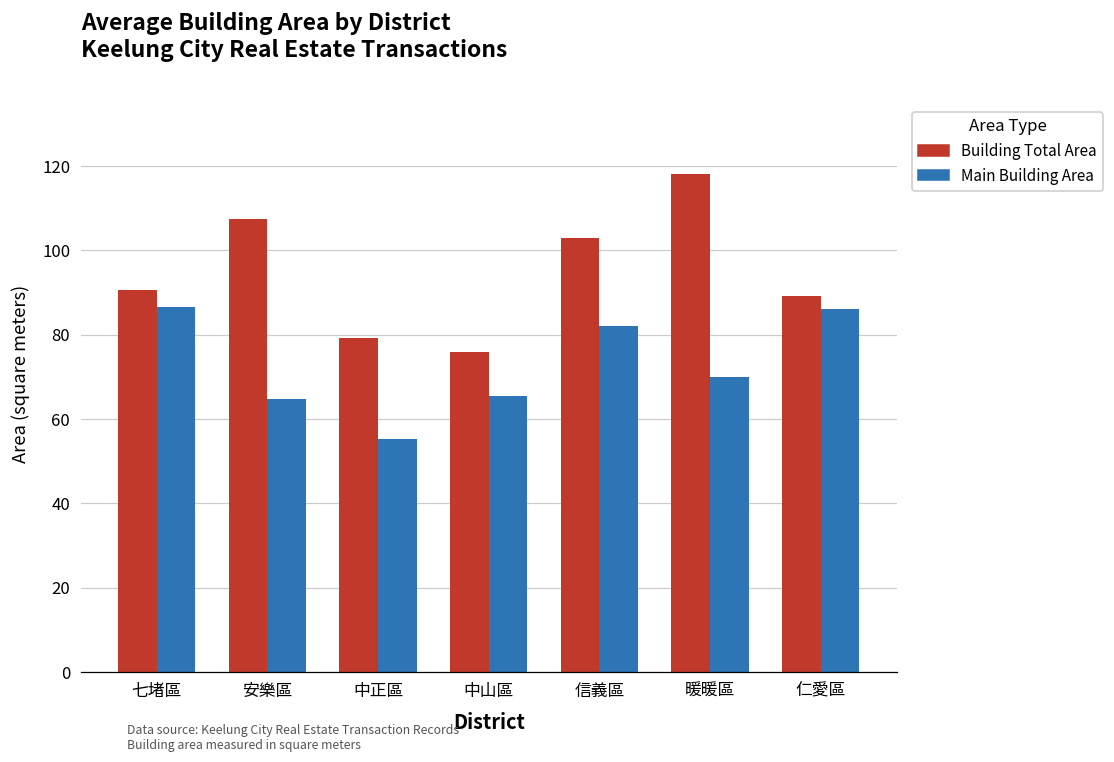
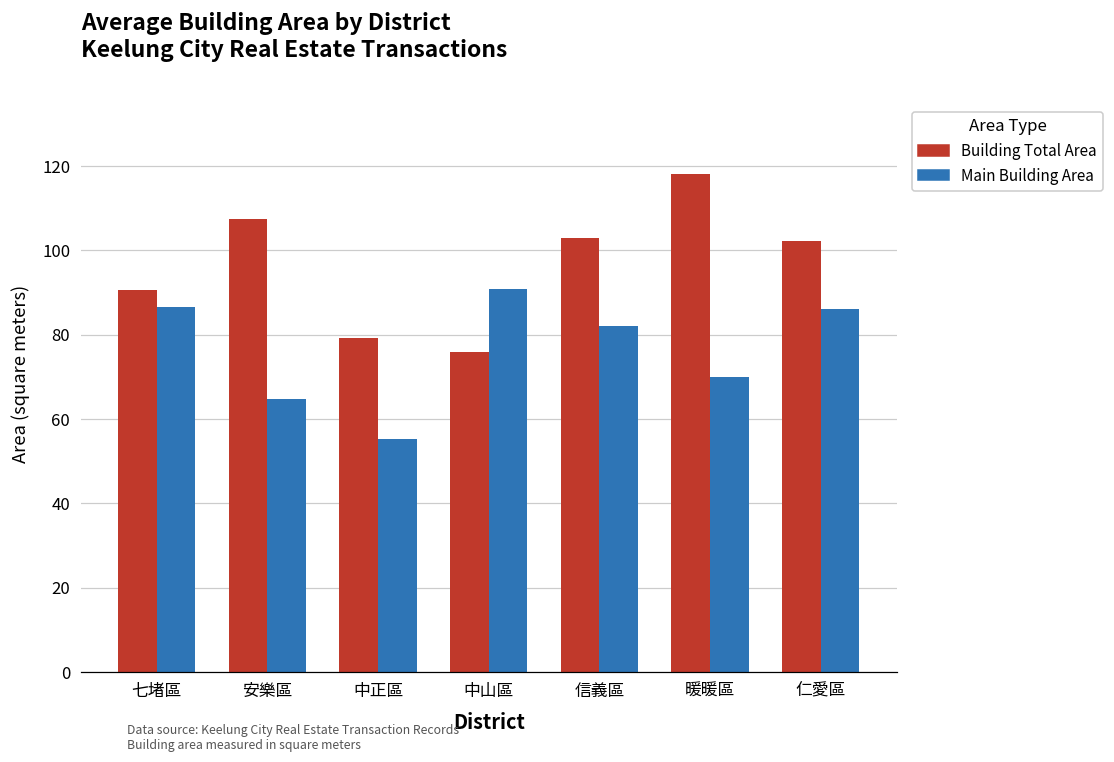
  {
    "Building Total Area": {
      "七堵區": 91,
      "安樂區": 107,
      "中正區": 79,
      "中山區": 76,
      "信義區": 103,
      "暖暖區": 118,
-     "仁愛區": 89
+     "仁愛區": 102
    },
    "Main Building Area": {
      "七堵區": 87,
      "安樂區": 65,
      "中正區": 55,
-     "中山區": 66,
+     "中山區": 91,
      "信義區": 82,
      "暖暖區": 70,
      "仁愛區": 86
    }
  }
